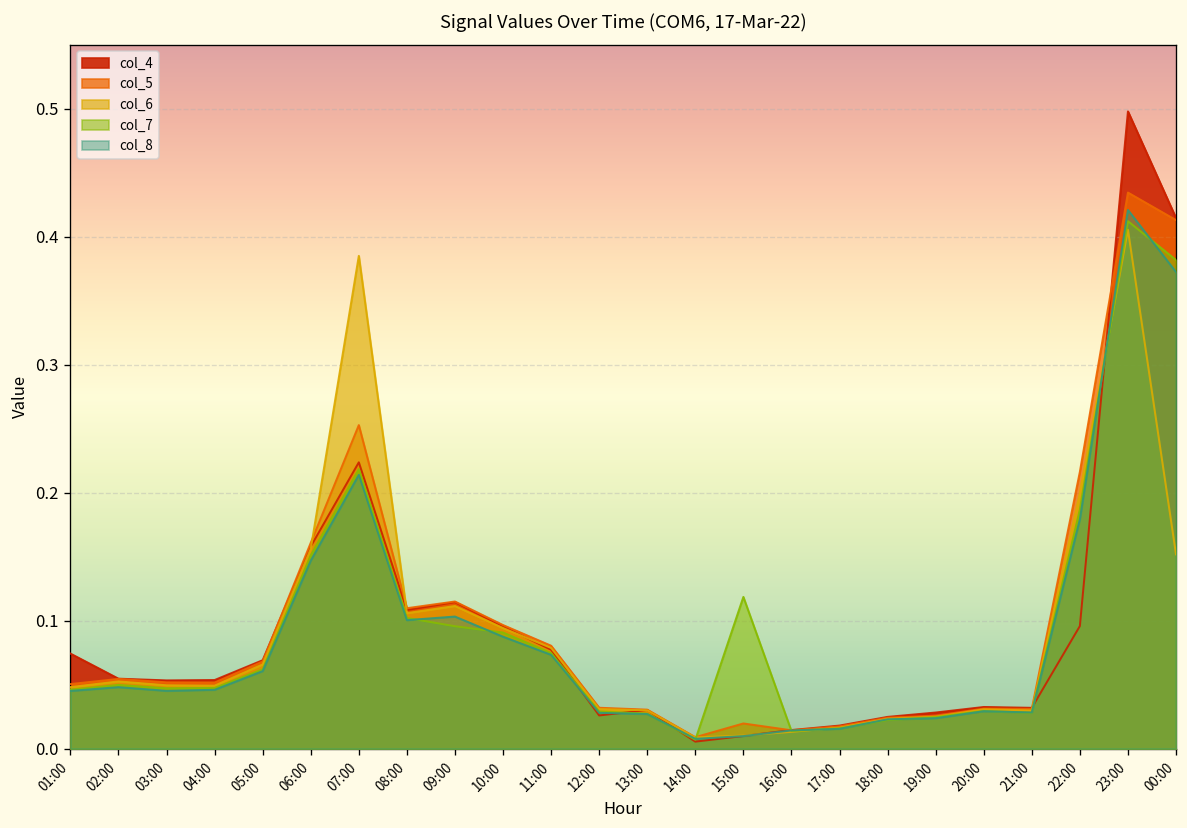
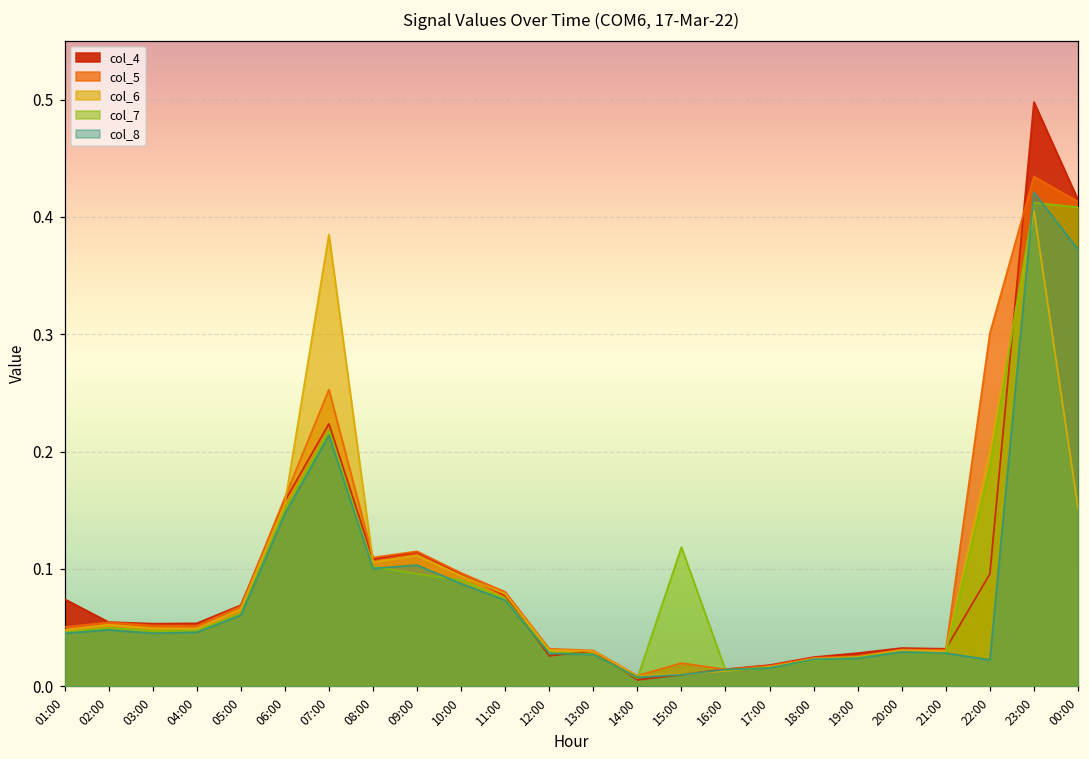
  {
    "col_4": {
      "01:00": 0.074,
      "07:00": 0.224,
      "19:00": 0.028,
      "22:00": 0.096,
      "23:00": 0.498
    },
    "col_5": {
      "06:00": 0.161,
      "07:00": 0.253,
      "15:00": 0.020,
-     "22:00": 0.216,
+     "22:00": 0.301,
      "23:00": 0.434
    },
    "col_6": {
      "07:00": 0.385,
      "08:00": 0.106,
      "09:00": 0.111,
      "22:00": 0.200,
      "23:00": 0.405,
      "00:00": 0.152
    },
    "col_7": {
      "06:00": 0.151,
      "07:00": 0.218,
      "09:00": 0.096,
      "10:00": 0.091,
      "15:00": 0.119,
      "22:00": 0.187,
      "23:00": 0.412,
-     "00:00": 0.382
+     "00:00": 0.408
    },
    "col_8": {
      "06:00": 0.147,
      "07:00": 0.214,
      "09:00": 0.103,
      "10:00": 0.088,
-     "22:00": 0.179,
+     "22:00": 0.023,
      "23:00": 0.421,
      "00:00": 0.372
    }
  }
